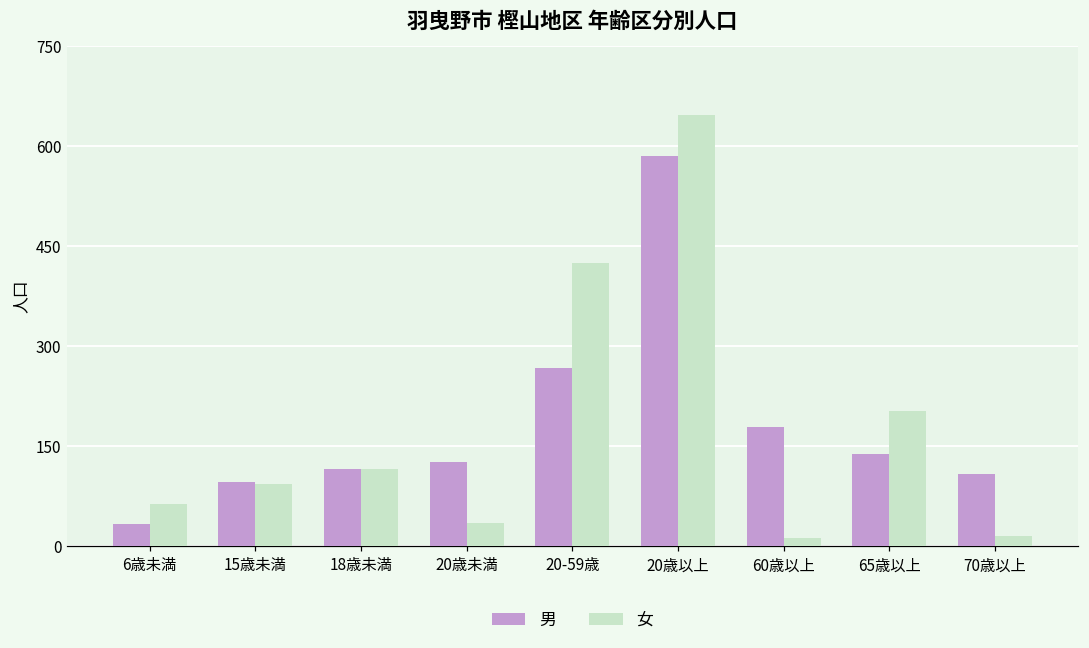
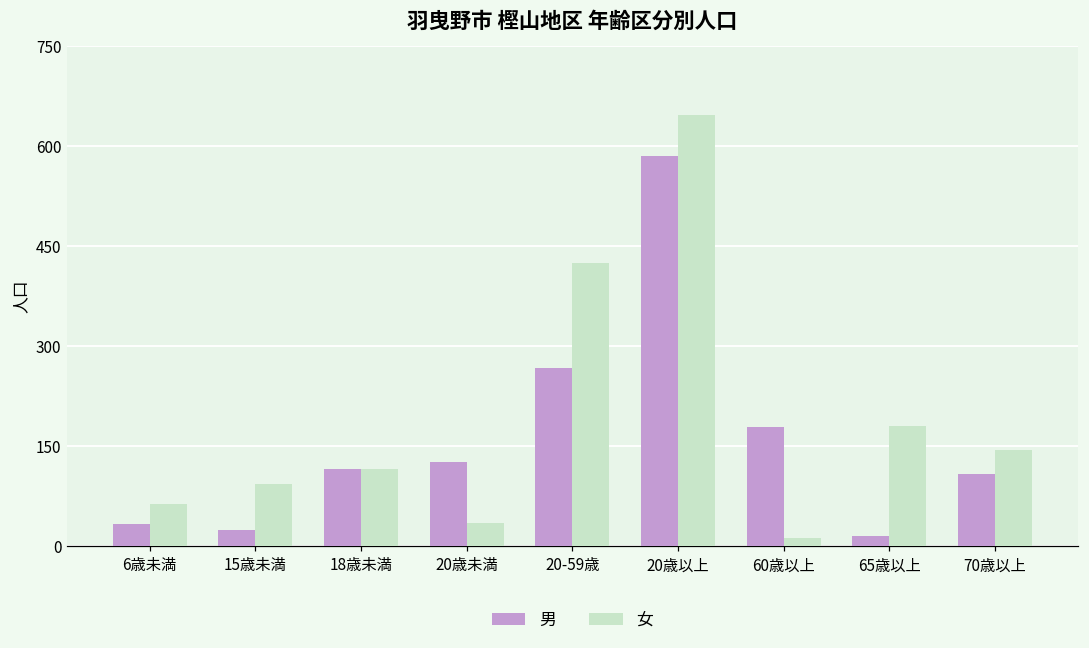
  {
    "男": {
      "6歳未満": 30,
-     "15歳未満": 100,
+     "15歳未満": 30,
      "18歳未満": 120,
      "20歳未満": 130,
      "20-59歳": 270,
      "20歳以上": 590,
      "60歳以上": 180,
-     "65歳以上": 140,
+     "65歳以上": 20,
      "70歳以上": 110
    },
    "女": {
      "6歳未満": 60,
      "15歳未満": 90,
      "18歳未満": 120,
      "20歳未満": 40,
      "20-59歳": 420,
      "20歳以上": 650,
      "60歳以上": 10,
-     "65歳以上": 200,
-     "70歳以上": 20
+     "65歳以上": 180,
+     "70歳以上": 150
    }
  }
